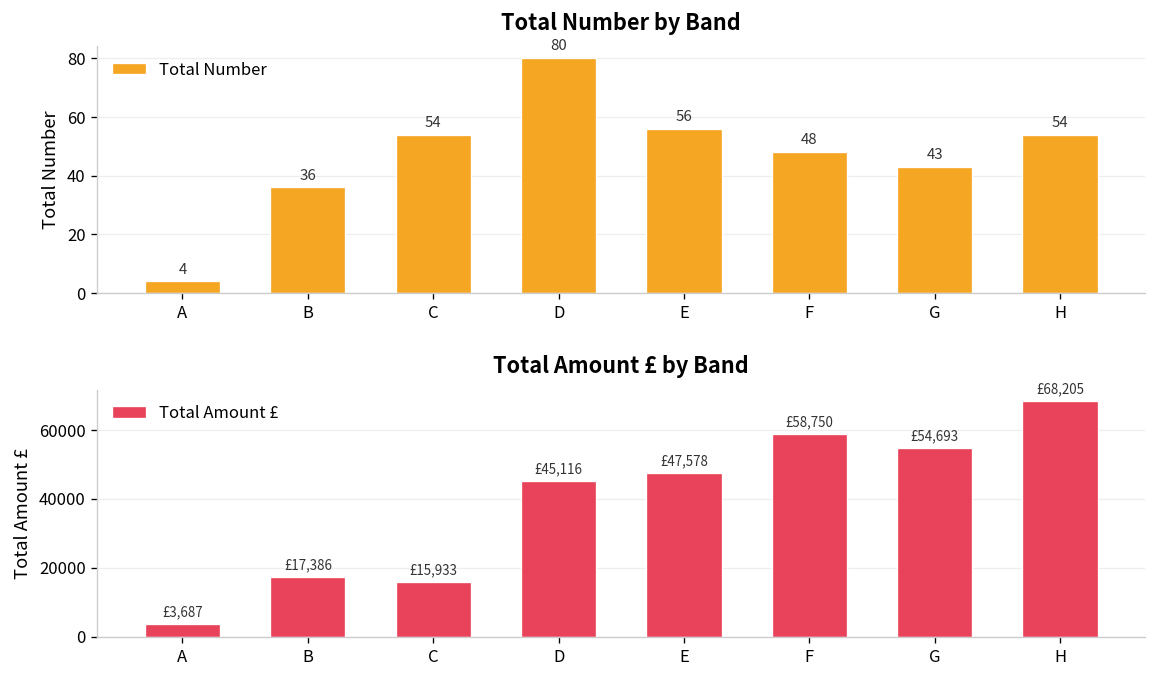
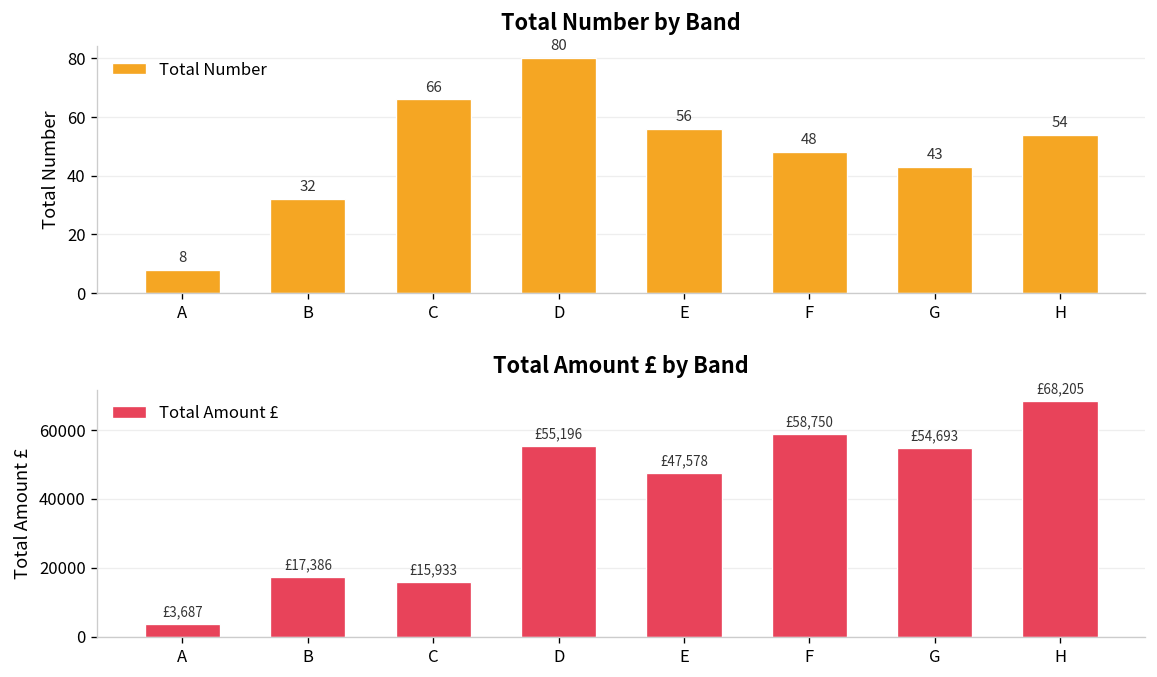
  {
    "Total Number by Band": {
-     "A": "4",
-     "B": "36",
-     "C": "54",
+     "A": "8",
+     "B": "32",
+     "C": "66",
      "D": "80",
      "E": "56",
      "F": "48",
      "G": "43",
      "H": "54"
    },
    "Total Amount £ by Band": {
      "A": "£3,687",
      "B": "£17,386",
      "C": "£15,933",
-     "D": "£45,116",
+     "D": "£55,196",
      "E": "£47,578",
      "F": "£58,750",
      "G": "£54,693",
      "H": "£68,205"
    }
  }
